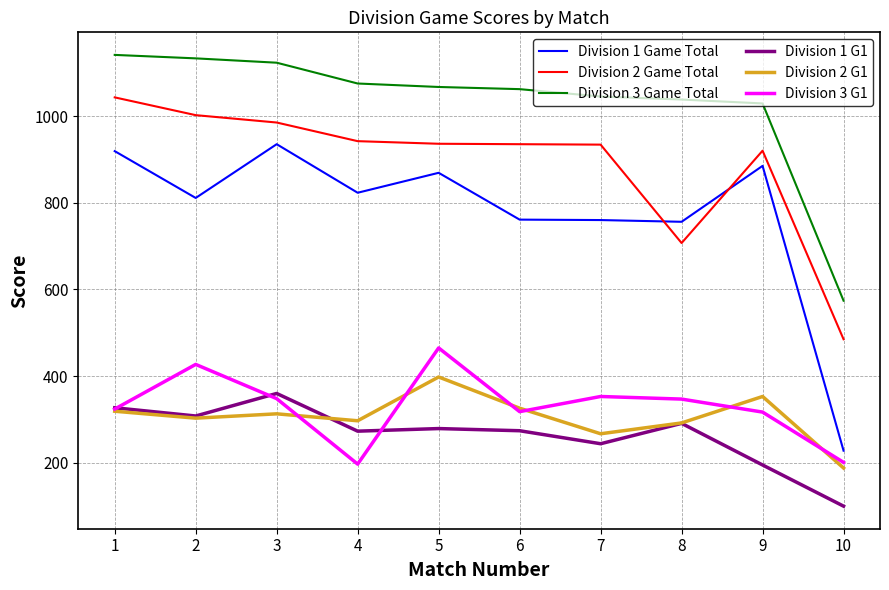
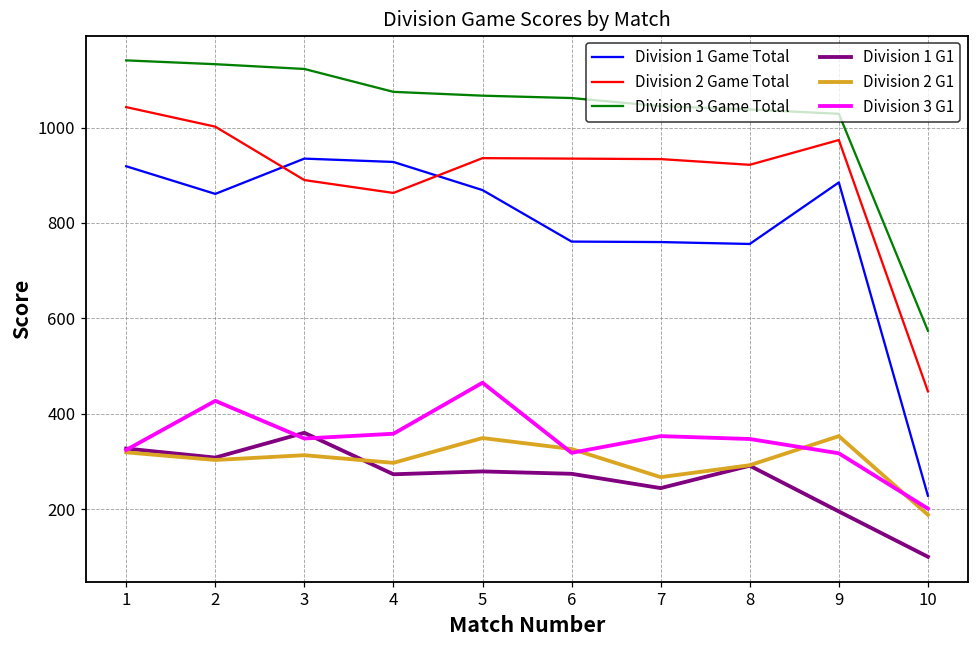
  {
    "Division 1 Game Total": {
      "1": 920,
-     "2": 810,
+     "2": 860,
      "3": 940,
-     "4": 820,
+     "4": 930,
      "5": 870,
      "6": 760,
      "7": 760,
      "8": 760,
      "9": 890,
      "10": 230
    },
    "Division 2 Game Total": {
      "1": 1040,
      "2": 1000,
-     "3": 990,
-     "4": 940,
+     "3": 890,
+     "4": 860,
      "5": 940,
      "6": 940,
      "7": 930,
-     "8": 710,
-     "9": 920,
-     "10": 490
+     "8": 920,
+     "9": 970,
+     "10": 450
    },
    "Division 3 Game Total": {
      "1": 1140,
      "2": 1130,
      "3": 1120,
      "4": 1080,
      "5": 1070,
      "6": 1060,
      "10": 570
    },
    "Division 1 G1": {
      "3": 360,
      "4": 270,
      "5": 280,
      "6": 270,
      "7": 240,
      "9": 200,
      "10": 100
    },
    "Division 2 G1": {
      "3": 310,
      "4": 300,
-     "5": 400,
+     "5": 350,
      "6": 330,
      "7": 270,
      "9": 350,
      "10": 190
    },
    "Division 3 G1": {
      "2": 430,
      "3": 350,
-     "4": 200,
+     "4": 360,
      "5": 470,
      "6": 320,
      "7": 350,
      "8": 350,
      "9": 320,
      "10": 200
    }
  }
